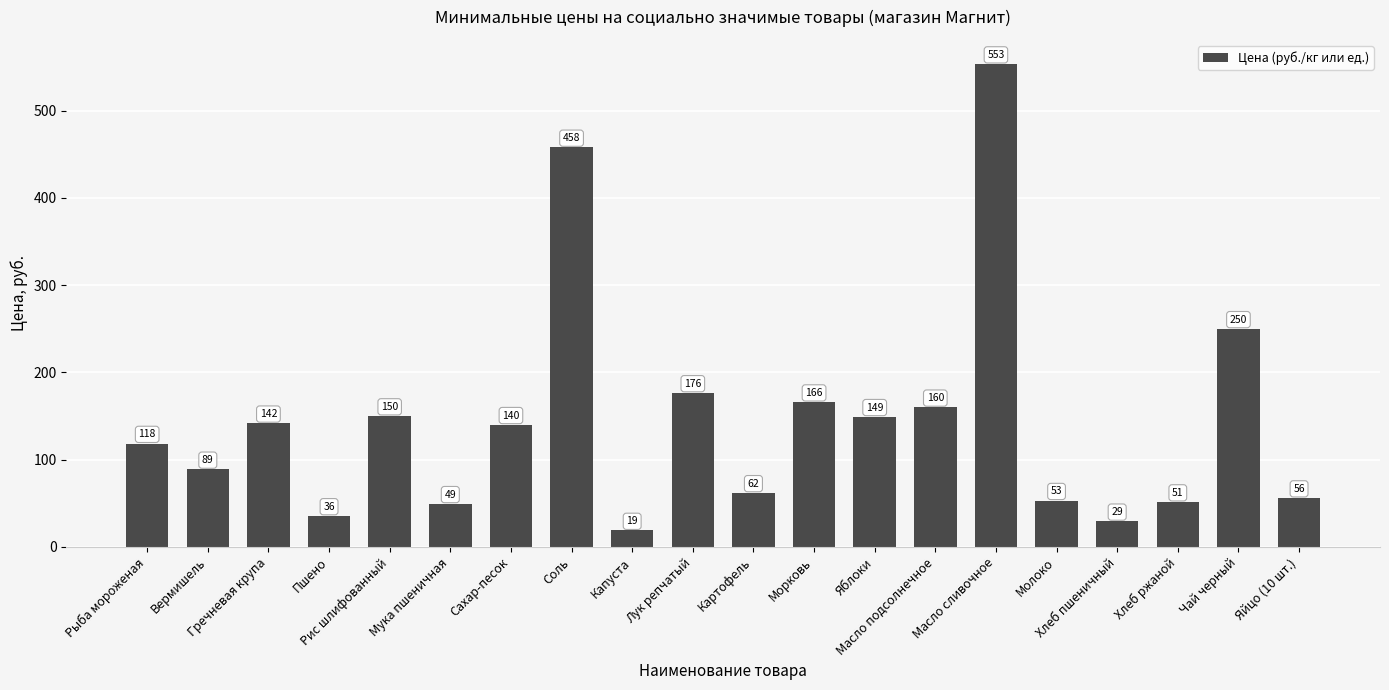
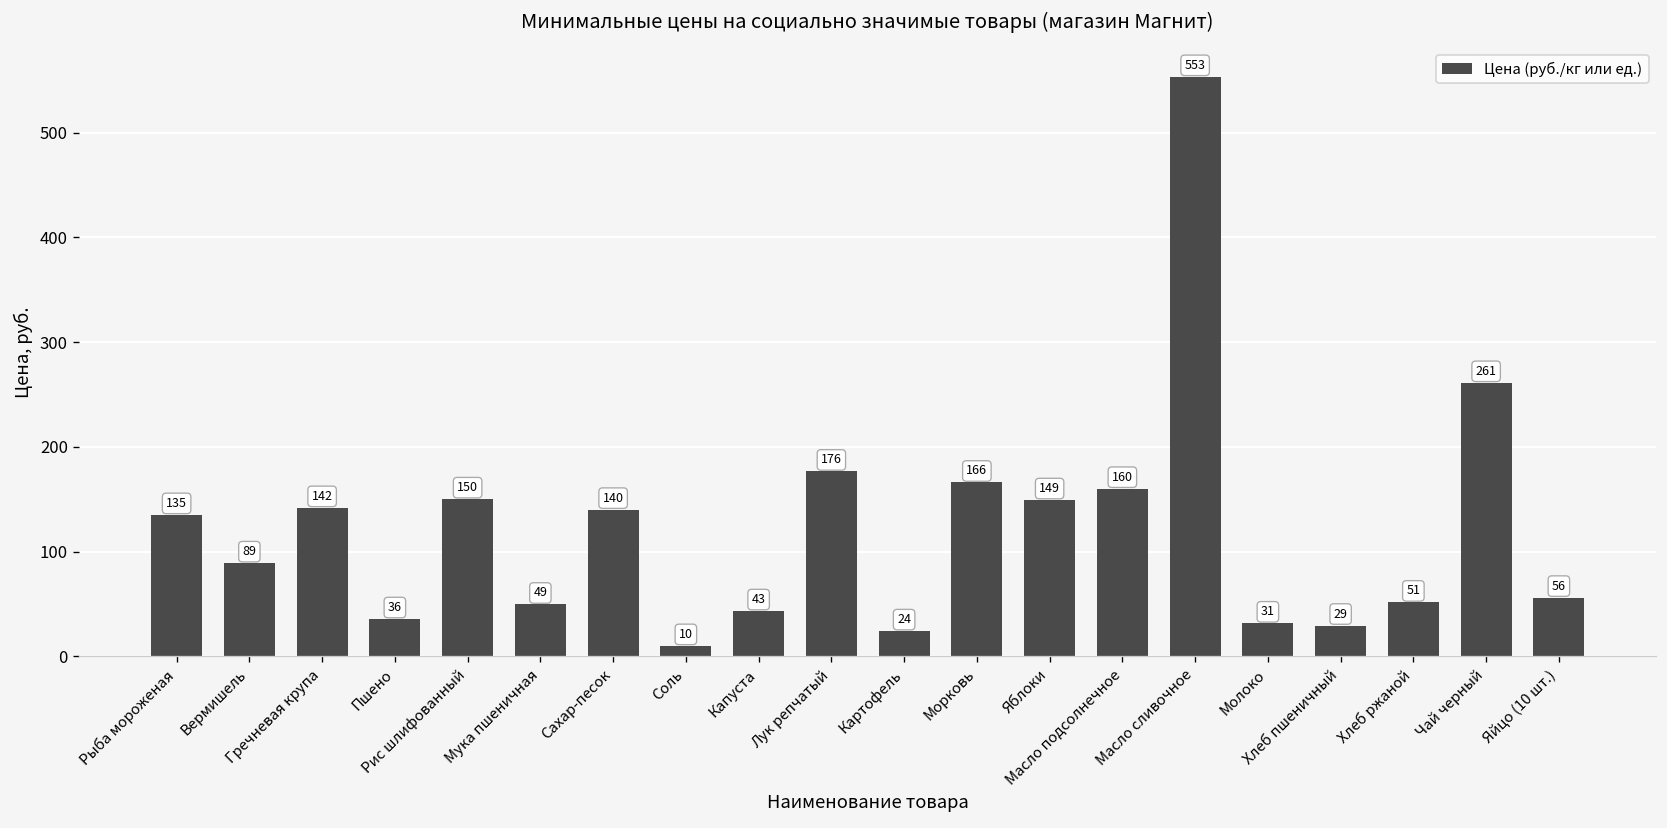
  {
-   "Рыба мороженая": 118,
-   "Соль": 458,
-   "Капуста": 19,
-   "Картофель": 62,
-   "Молоко": 53,
-   "Чай черный": 250
+   "Рыба мороженая": 135,
+   "Соль": 10,
+   "Капуста": 43,
+   "Картофель": 24,
+   "Молоко": 31,
+   "Чай черный": 261
  }
